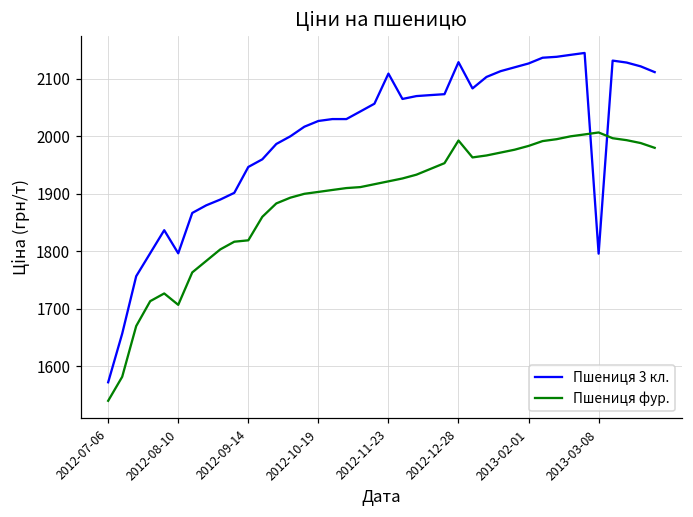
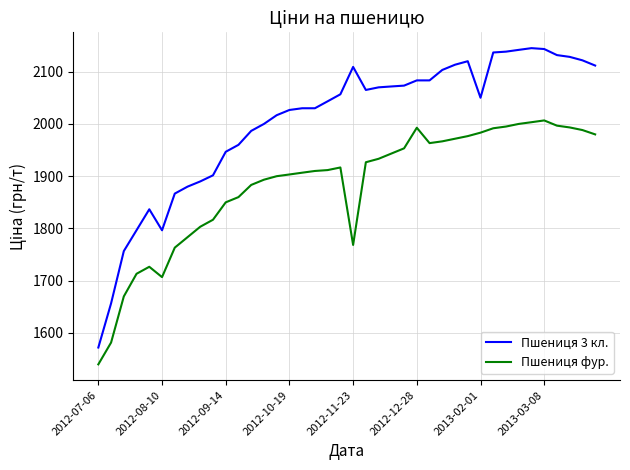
  {
    "Пшениця 3 кл.": {
      "2012-07-06": 1570,
      "2012-08-10": 1800,
      "2012-09-14": 1950,
      "2012-10-19": 2030,
      "2012-11-23": 2110,
-     "2012-12-28": 2130,
-     "2013-02-01": 2130,
-     "2013-03-08": 1800
+     "2012-12-28": 2080,
+     "2013-02-01": 2050,
+     "2013-03-08": 2140
    },
    "Пшениця фур.": {
      "2012-07-06": 1540,
      "2012-08-10": 1710,
-     "2012-09-14": 1820,
+     "2012-09-14": 1850,
      "2012-10-19": 1900,
-     "2012-11-23": 1920,
+     "2012-11-23": 1770,
      "2012-12-28": 1990,
      "2013-02-01": 1980,
      "2013-03-08": 2010
    }
  }
